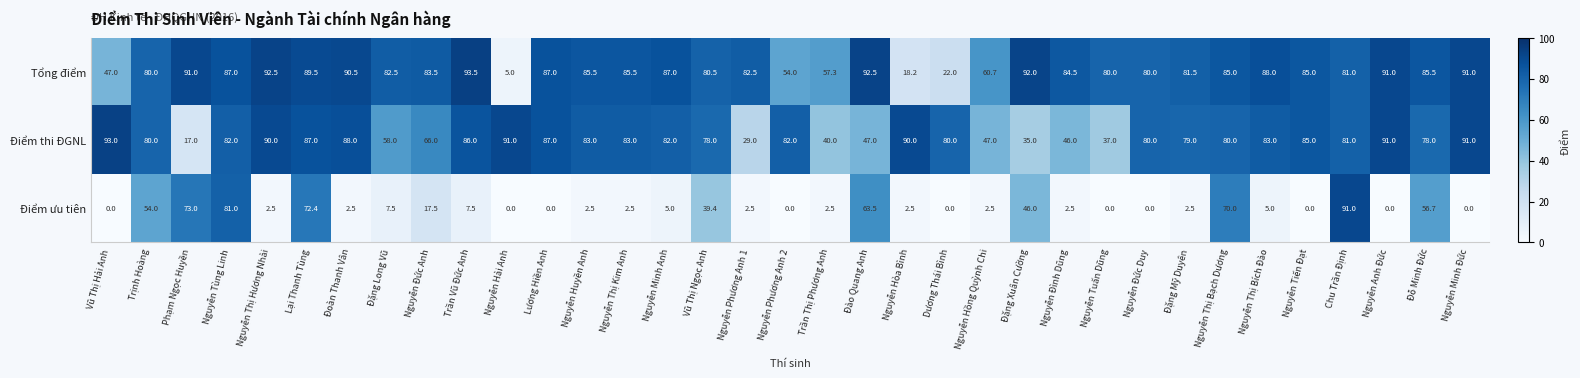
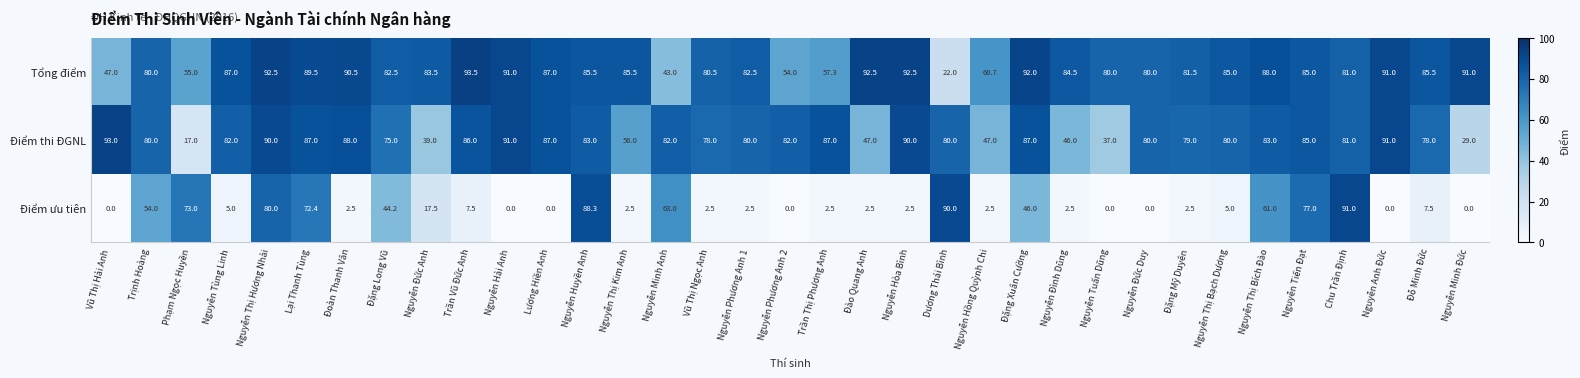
  {
    "Tổng điểm": {
      "Vũ Thị Hải Anh": 47.0,
      "Trịnh Hoàng": 80.0,
-     "Phạm Ngọc Huyền": 91.0,
+     "Phạm Ngọc Huyền": 55.0,
      "Nguyễn Tùng Linh": 87.0,
      "Nguyễn Thị Hương Nhài": 92.5,
      "Lại Thanh Tùng": 89.5,
      "Đoàn Thanh Vân": 90.5,
      "Đặng Long Vũ": 82.5,
      "Nguyễn Đức Anh": 83.5,
      "Trần Vũ Đức Anh": 93.5,
-     "Nguyễn Hải Anh": 5.0,
+     "Nguyễn Hải Anh": 91.0,
      "Lương Hiền Anh": 87.0,
      "Nguyễn Huyền Anh": 85.5,
      "Nguyễn Thị Kim Anh": 85.5,
-     "Nguyễn Minh Anh": 87.0,
+     "Nguyễn Minh Anh": 43.0,
      "Vũ Thị Ngọc Anh": 80.5,
      "Nguyễn Phương Anh 1": 82.5,
      "Nguyễn Phương Anh 2": 54.0,
      "Trần Thị Phương Anh": 57.3,
      "Đào Quang Anh": 92.5,
-     "Nguyễn Hòa Bình": 18.2,
+     "Nguyễn Hòa Bình": 92.5,
      "Dương Thái Bình": 22.0,
      "Nguyễn Hồng Quỳnh Chi": 60.7,
      "Đặng Xuân Cường": 92.0,
      "Nguyễn Đình Dũng": 84.5,
      "Nguyễn Tuấn Dũng": 80.0,
      "Nguyễn Đức Duy": 80.0,
      "Đặng Mỹ Duyên": 81.5,
      "Nguyễn Thị Bạch Dương": 85.0,
      "Nguyễn Thị Bích Đào": 88.0,
      "Nguyễn Tiến Đạt": 85.0,
      "Chu Trần Định": 81.0,
      "Nguyễn Anh Đức": 91.0,
      "Đỗ Minh Đức": 85.5,
      "Nguyễn Minh Đức": 91.0
    },
    "Điểm thi ĐGNL": {
      "Vũ Thị Hải Anh": 93.0,
      "Trịnh Hoàng": 80.0,
      "Phạm Ngọc Huyền": 17.0,
      "Nguyễn Tùng Linh": 82.0,
      "Nguyễn Thị Hương Nhài": 90.0,
      "Lại Thanh Tùng": 87.0,
      "Đoàn Thanh Vân": 88.0,
-     "Đặng Long Vũ": 58.0,
-     "Nguyễn Đức Anh": 66.0,
+     "Đặng Long Vũ": 75.0,
+     "Nguyễn Đức Anh": 39.0,
      "Trần Vũ Đức Anh": 86.0,
      "Nguyễn Hải Anh": 91.0,
      "Lương Hiền Anh": 87.0,
      "Nguyễn Huyền Anh": 83.0,
-     "Nguyễn Thị Kim Anh": 83.0,
+     "Nguyễn Thị Kim Anh": 56.0,
      "Nguyễn Minh Anh": 82.0,
      "Vũ Thị Ngọc Anh": 78.0,
-     "Nguyễn Phương Anh 1": 29.0,
+     "Nguyễn Phương Anh 1": 80.0,
      "Nguyễn Phương Anh 2": 82.0,
-     "Trần Thị Phương Anh": 40.0,
+     "Trần Thị Phương Anh": 87.0,
      "Đào Quang Anh": 47.0,
      "Nguyễn Hòa Bình": 90.0,
      "Dương Thái Bình": 80.0,
      "Nguyễn Hồng Quỳnh Chi": 47.0,
-     "Đặng Xuân Cường": 35.0,
+     "Đặng Xuân Cường": 87.0,
      "Nguyễn Đình Dũng": 46.0,
      "Nguyễn Tuấn Dũng": 37.0,
      "Nguyễn Đức Duy": 80.0,
      "Đặng Mỹ Duyên": 79.0,
      "Nguyễn Thị Bạch Dương": 80.0,
      "Nguyễn Thị Bích Đào": 83.0,
      "Nguyễn Tiến Đạt": 85.0,
      "Chu Trần Định": 81.0,
      "Nguyễn Anh Đức": 91.0,
      "Đỗ Minh Đức": 78.0,
-     "Nguyễn Minh Đức": 91.0
+     "Nguyễn Minh Đức": 29.0
    },
    "Điểm ưu tiên": {
      "Vũ Thị Hải Anh": 0.0,
      "Trịnh Hoàng": 54.0,
      "Phạm Ngọc Huyền": 73.0,
-     "Nguyễn Tùng Linh": 81.0,
-     "Nguyễn Thị Hương Nhài": 2.5,
+     "Nguyễn Tùng Linh": 5.0,
+     "Nguyễn Thị Hương Nhài": 80.0,
      "Lại Thanh Tùng": 72.4,
      "Đoàn Thanh Vân": 2.5,
-     "Đặng Long Vũ": 7.5,
+     "Đặng Long Vũ": 44.2,
      "Nguyễn Đức Anh": 17.5,
      "Trần Vũ Đức Anh": 7.5,
      "Nguyễn Hải Anh": 0.0,
      "Lương Hiền Anh": 0.0,
-     "Nguyễn Huyền Anh": 2.5,
+     "Nguyễn Huyền Anh": 88.3,
      "Nguyễn Thị Kim Anh": 2.5,
-     "Nguyễn Minh Anh": 5.0,
-     "Vũ Thị Ngọc Anh": 39.4,
+     "Nguyễn Minh Anh": 63.0,
+     "Vũ Thị Ngọc Anh": 2.5,
      "Nguyễn Phương Anh 1": 2.5,
      "Nguyễn Phương Anh 2": 0.0,
      "Trần Thị Phương Anh": 2.5,
-     "Đào Quang Anh": 63.5,
+     "Đào Quang Anh": 2.5,
      "Nguyễn Hòa Bình": 2.5,
-     "Dương Thái Bình": 0.0,
+     "Dương Thái Bình": 90.0,
      "Nguyễn Hồng Quỳnh Chi": 2.5,
      "Đặng Xuân Cường": 46.0,
      "Nguyễn Đình Dũng": 2.5,
      "Nguyễn Tuấn Dũng": 0.0,
      "Nguyễn Đức Duy": 0.0,
      "Đặng Mỹ Duyên": 2.5,
-     "Nguyễn Thị Bạch Dương": 70.0,
-     "Nguyễn Thị Bích Đào": 5.0,
-     "Nguyễn Tiến Đạt": 0.0,
+     "Nguyễn Thị Bạch Dương": 5.0,
+     "Nguyễn Thị Bích Đào": 61.0,
+     "Nguyễn Tiến Đạt": 77.0,
      "Chu Trần Định": 91.0,
      "Nguyễn Anh Đức": 0.0,
-     "Đỗ Minh Đức": 56.7,
+     "Đỗ Minh Đức": 7.5,
      "Nguyễn Minh Đức": 0.0
    }
  }
